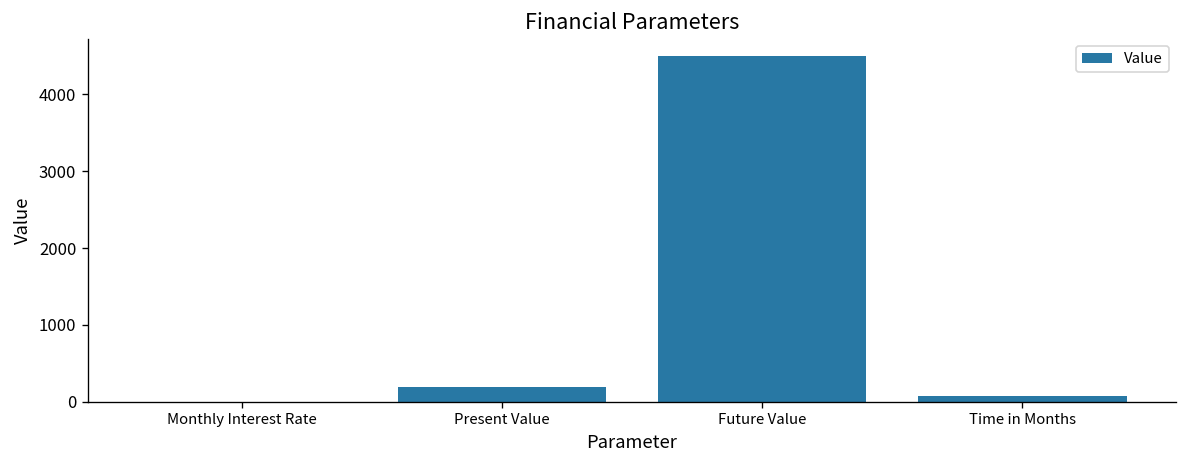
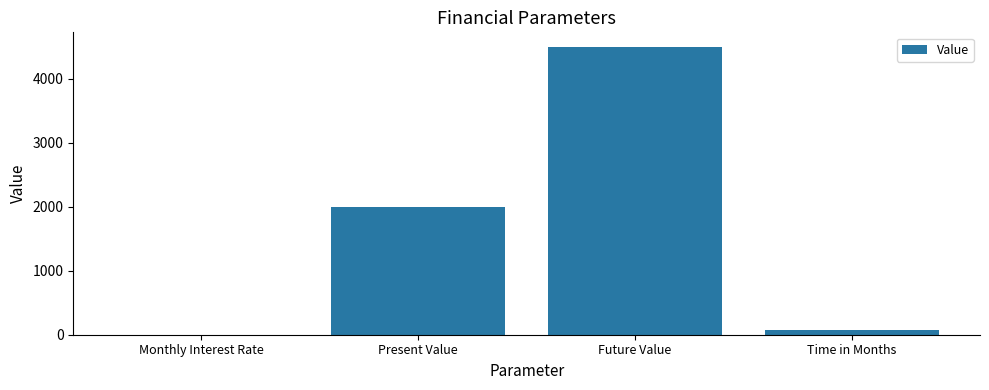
  {
-   "Present Value": 200,
+   "Present Value": 2000,
    "Future Value": 4500,
    "Time in Months": 100
  }
